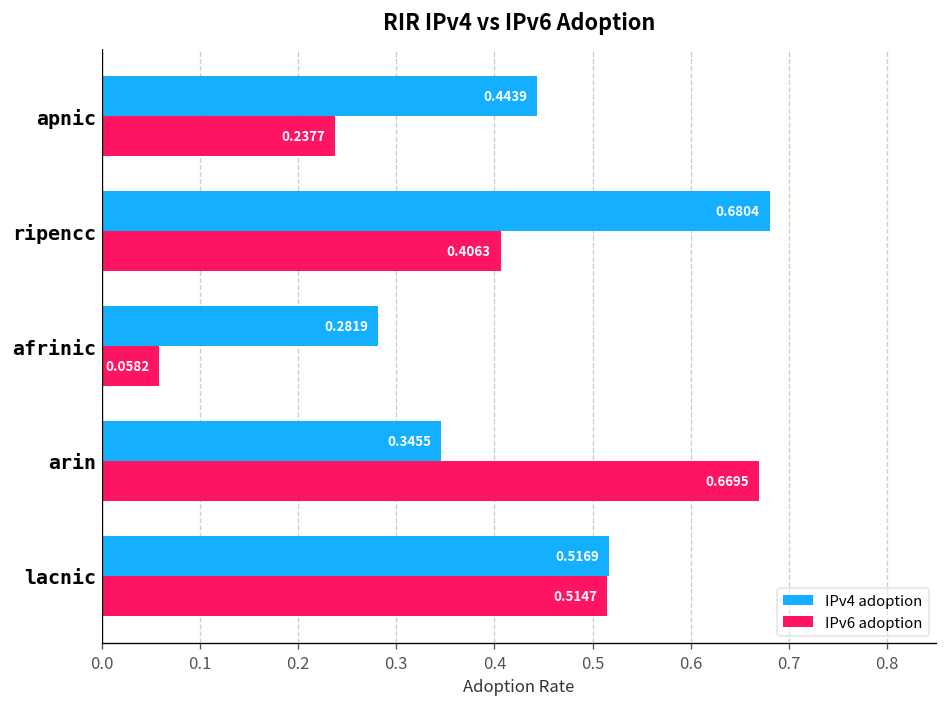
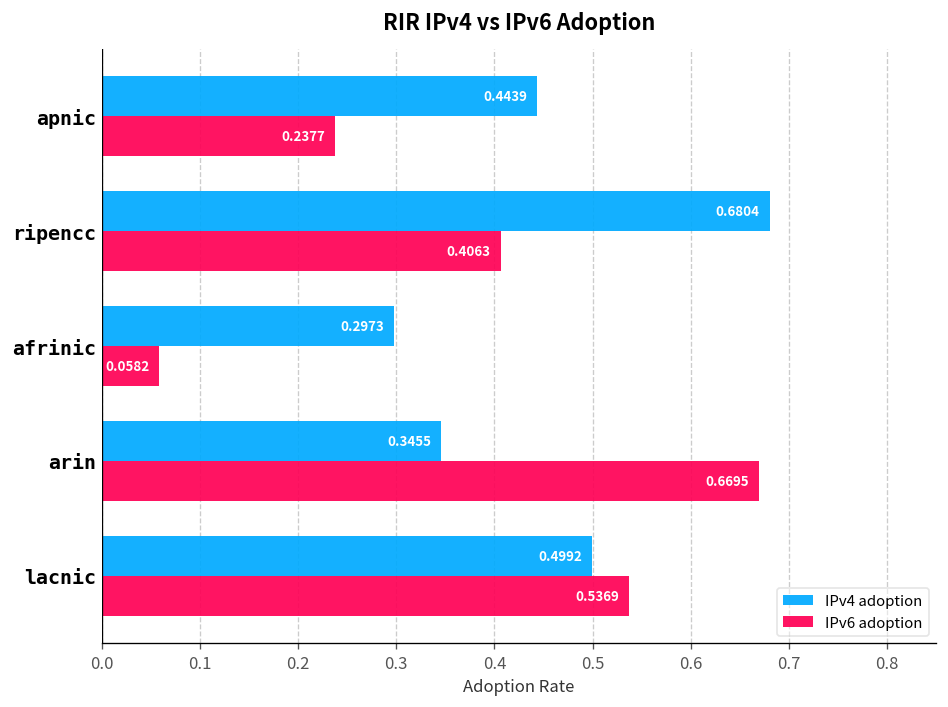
  {
    "IPv4 adoption": {
      "apnic": 0.4439,
      "ripencc": 0.6804,
-     "afrinic": 0.2819,
+     "afrinic": 0.2973,
      "arin": 0.3455,
-     "lacnic": 0.5169
+     "lacnic": 0.4992
    },
    "IPv6 adoption": {
      "apnic": 0.2377,
      "ripencc": 0.4063,
      "afrinic": 0.0582,
      "arin": 0.6695,
-     "lacnic": 0.5147
+     "lacnic": 0.5369
    }
  }
